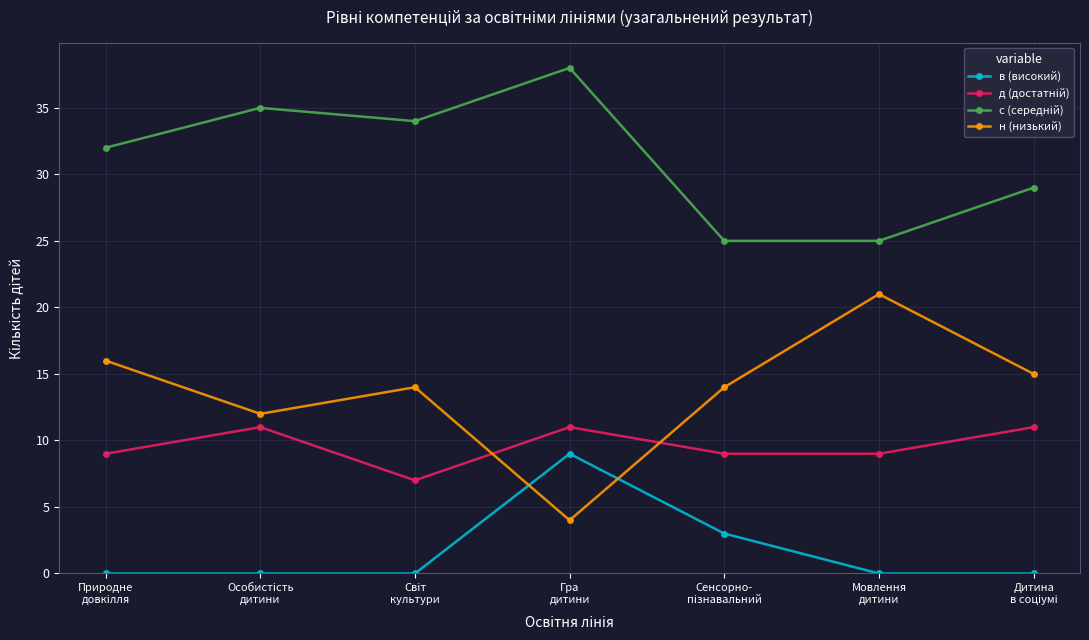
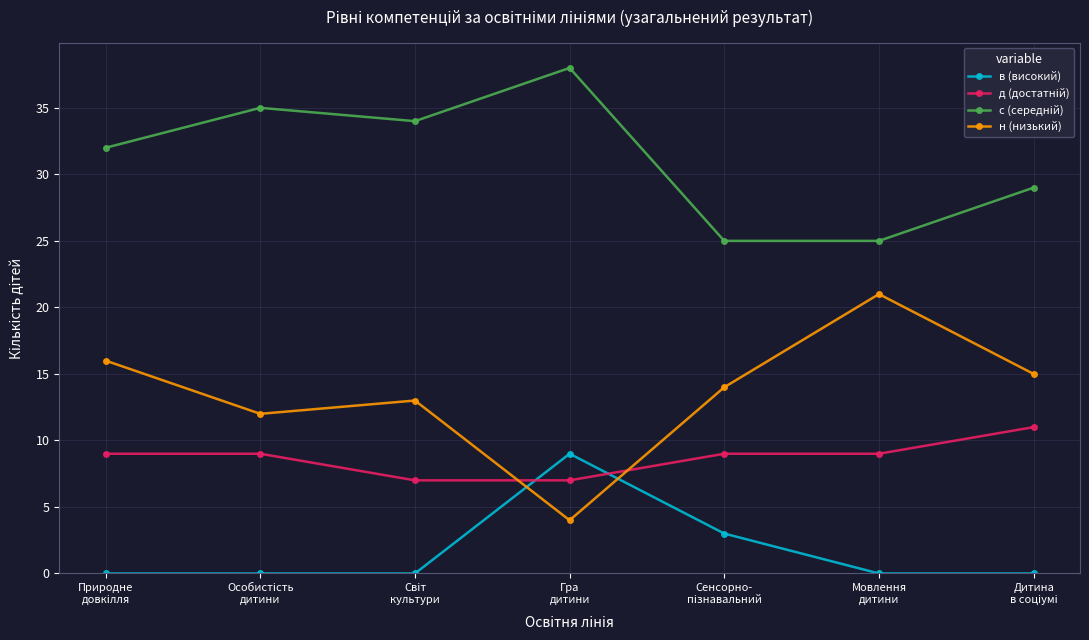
  {
    "в (високий)": {
      "Природне довкілля": 0,
      "Особистість дитини": 0,
      "Світ культури": 0,
      "Гра дитини": 9,
      "Сенсорно- пізнавальний": 3,
      "Мовлення дитини": 0,
      "Дитина в соціумі": 0
    },
    "д (достатній)": {
      "Природне довкілля": 9,
-     "Особистість дитини": 11,
+     "Особистість дитини": 9,
      "Світ культури": 7,
-     "Гра дитини": 11,
+     "Гра дитини": 7,
      "Сенсорно- пізнавальний": 9,
      "Мовлення дитини": 9,
      "Дитина в соціумі": 11
    },
    "с (середній)": {
      "Природне довкілля": 32,
      "Особистість дитини": 35,
      "Світ культури": 34,
      "Гра дитини": 38,
      "Сенсорно- пізнавальний": 25,
      "Мовлення дитини": 25,
      "Дитина в соціумі": 29
    },
    "н (низький)": {
      "Природне довкілля": 16,
      "Особистість дитини": 12,
-     "Світ культури": 14,
+     "Світ культури": 13,
      "Гра дитини": 4,
      "Сенсорно- пізнавальний": 14,
      "Мовлення дитини": 21,
      "Дитина в соціумі": 15
    }
  }
